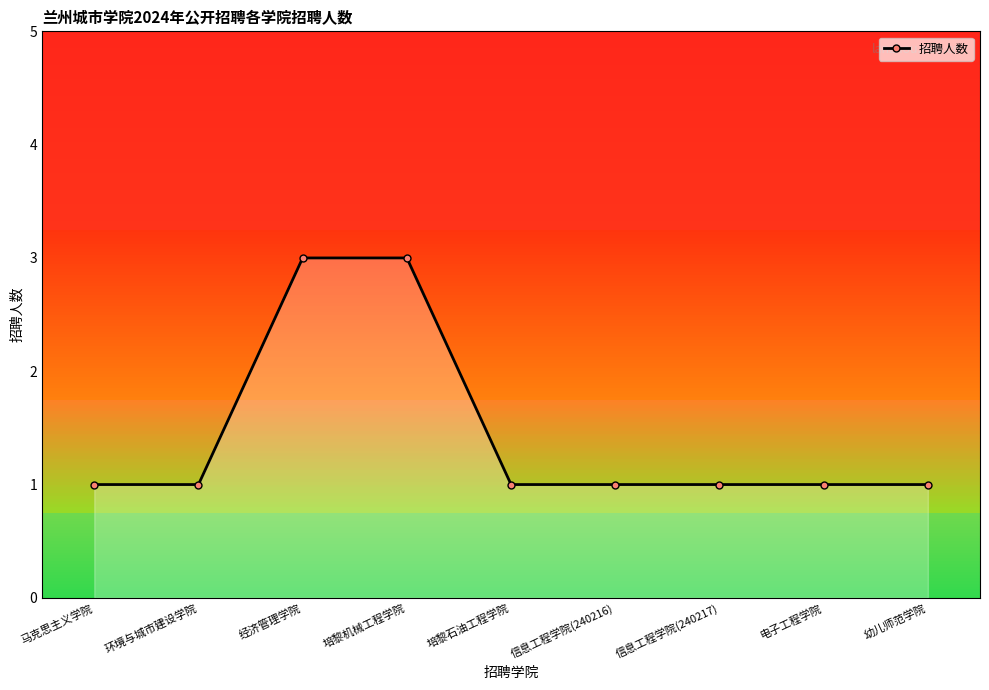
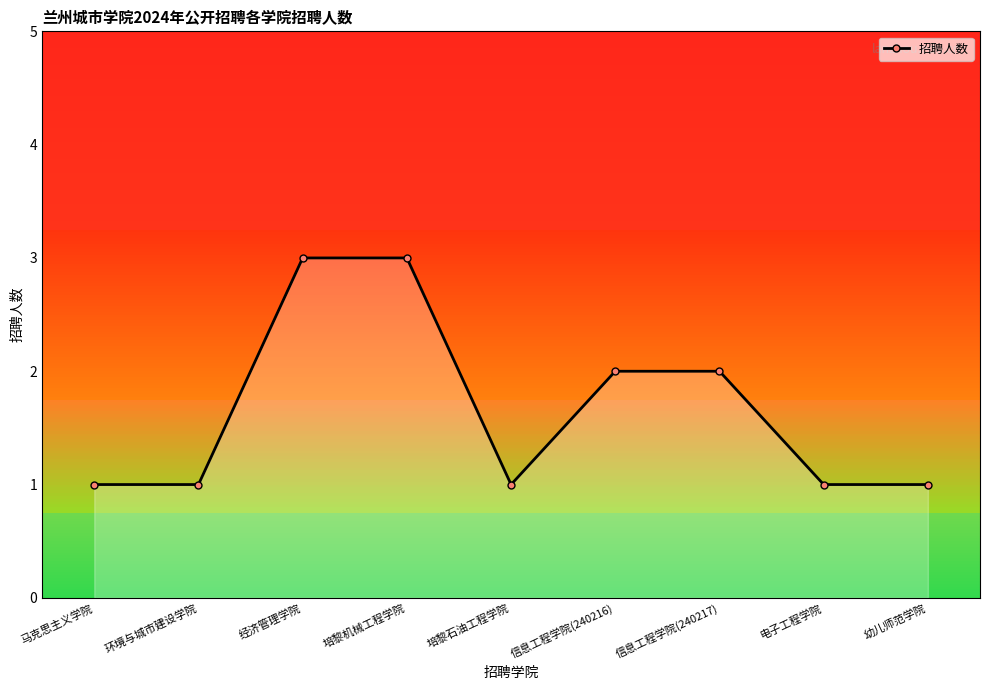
  {
    "马克思主义学院": 1,
    "环境与城市建设学院": 1,
    "经济管理学院": 3,
    "培黎机械工程学院": 3,
    "培黎石油工程学院": 1,
-   "信息工程学院(240216)": 1,
-   "信息工程学院(240217)": 1,
+   "信息工程学院(240216)": 2,
+   "信息工程学院(240217)": 2,
    "电子工程学院": 1,
    "幼儿师范学院": 1
  }
